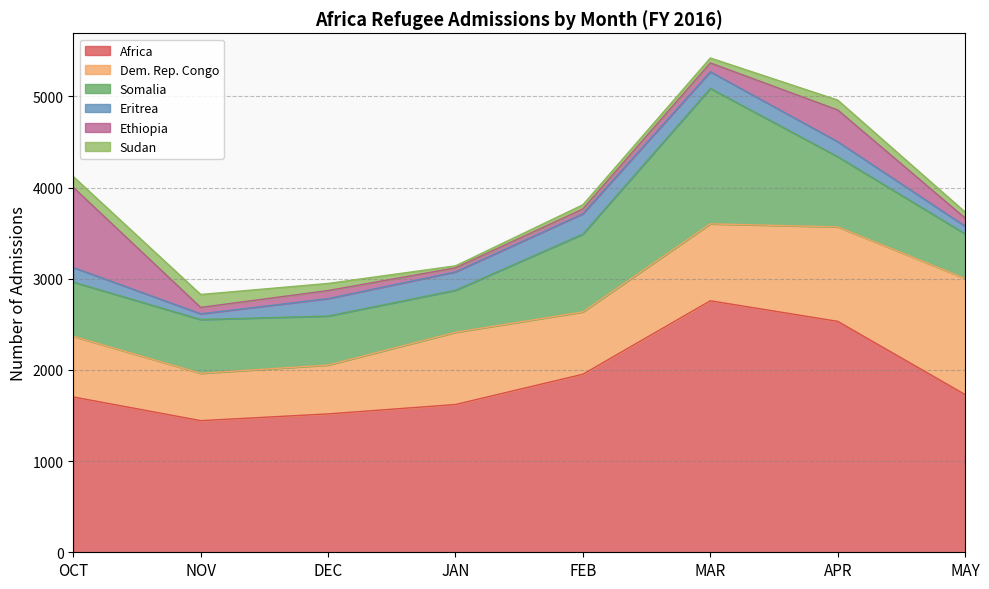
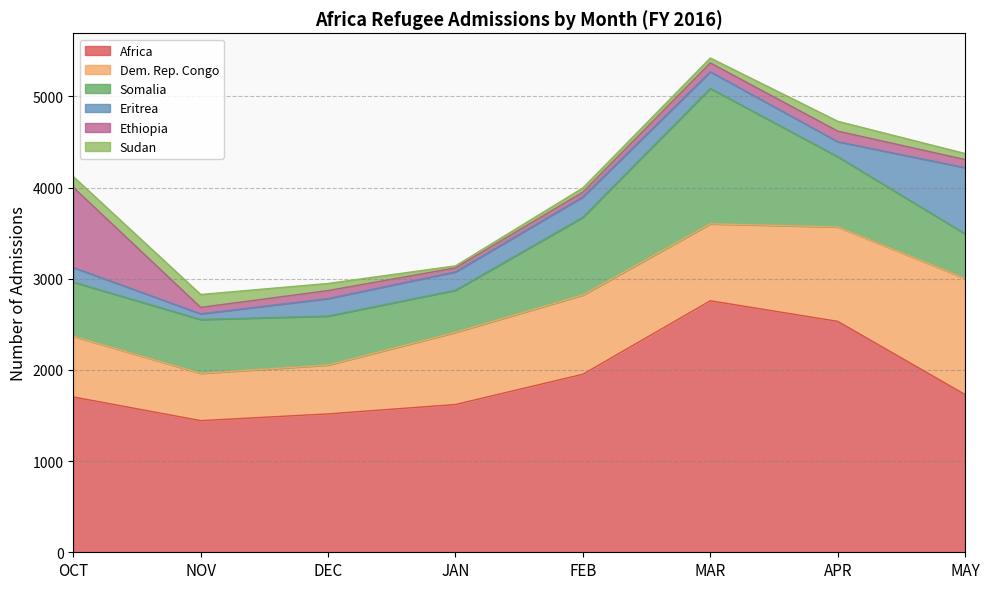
  {
    "Africa": {
      "OCT": 1700,
      "NOV": 1400,
      "DEC": 1500,
      "JAN": 1600,
      "FEB": 2000,
      "MAR": 2800,
      "APR": 2500,
      "MAY": 1700
    },
    "Dem. Rep. Congo": {
      "OCT": 700,
      "NOV": 500,
      "DEC": 500,
      "JAN": 800,
-     "FEB": 700,
+     "FEB": 900,
      "MAR": 800,
      "APR": 1000,
      "MAY": 1300
    },
    "Eritrea": {
      "OCT": 200,
      "NOV": 100,
      "DEC": 200,
      "JAN": 200,
      "FEB": 200,
      "MAR": 200,
      "APR": 200,
-     "MAY": 100
+     "MAY": 700
    },
    "Ethiopia": {
      "OCT": 900,
      "NOV": 100,
      "DEC": 100,
      "FEB": 100,
      "MAR": 100,
-     "APR": 300,
+     "APR": 100,
      "MAY": 100
    }
  }
